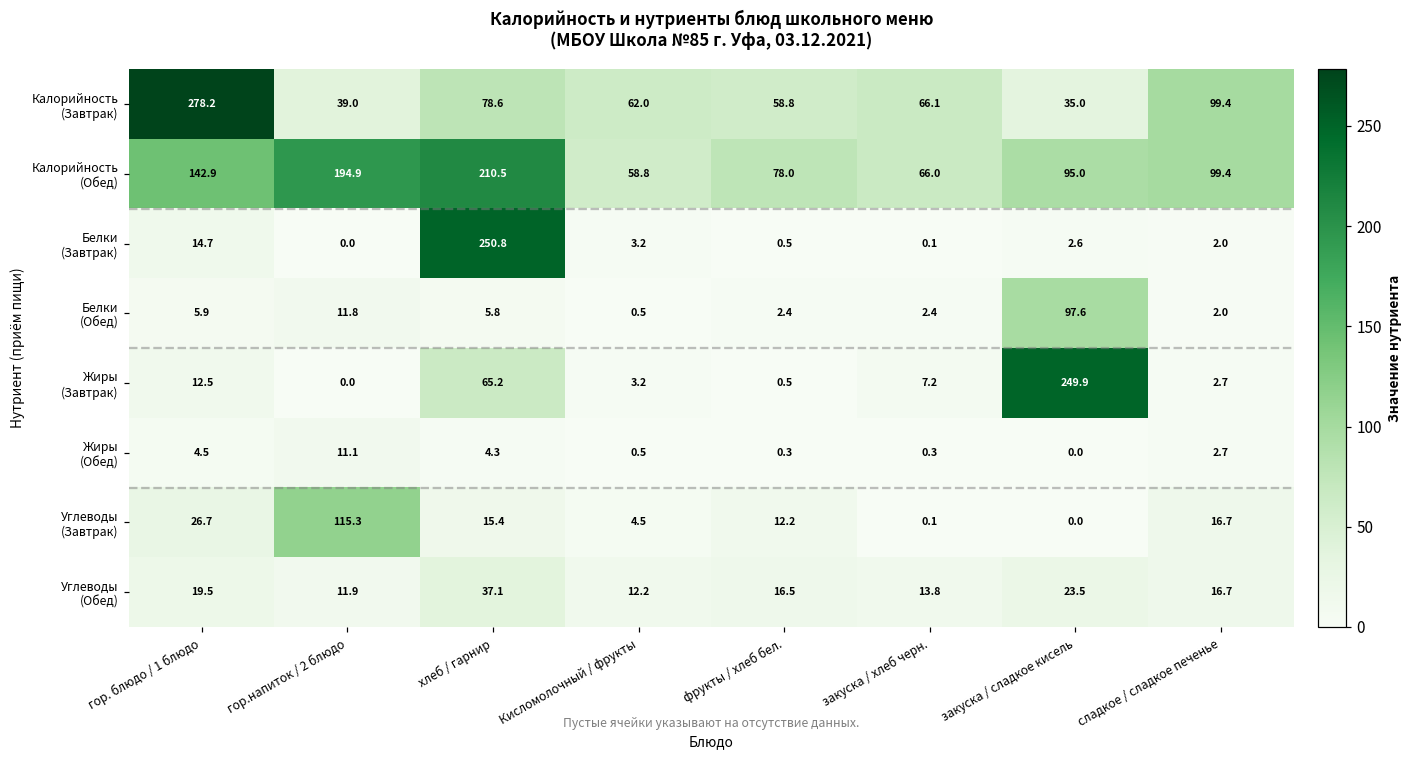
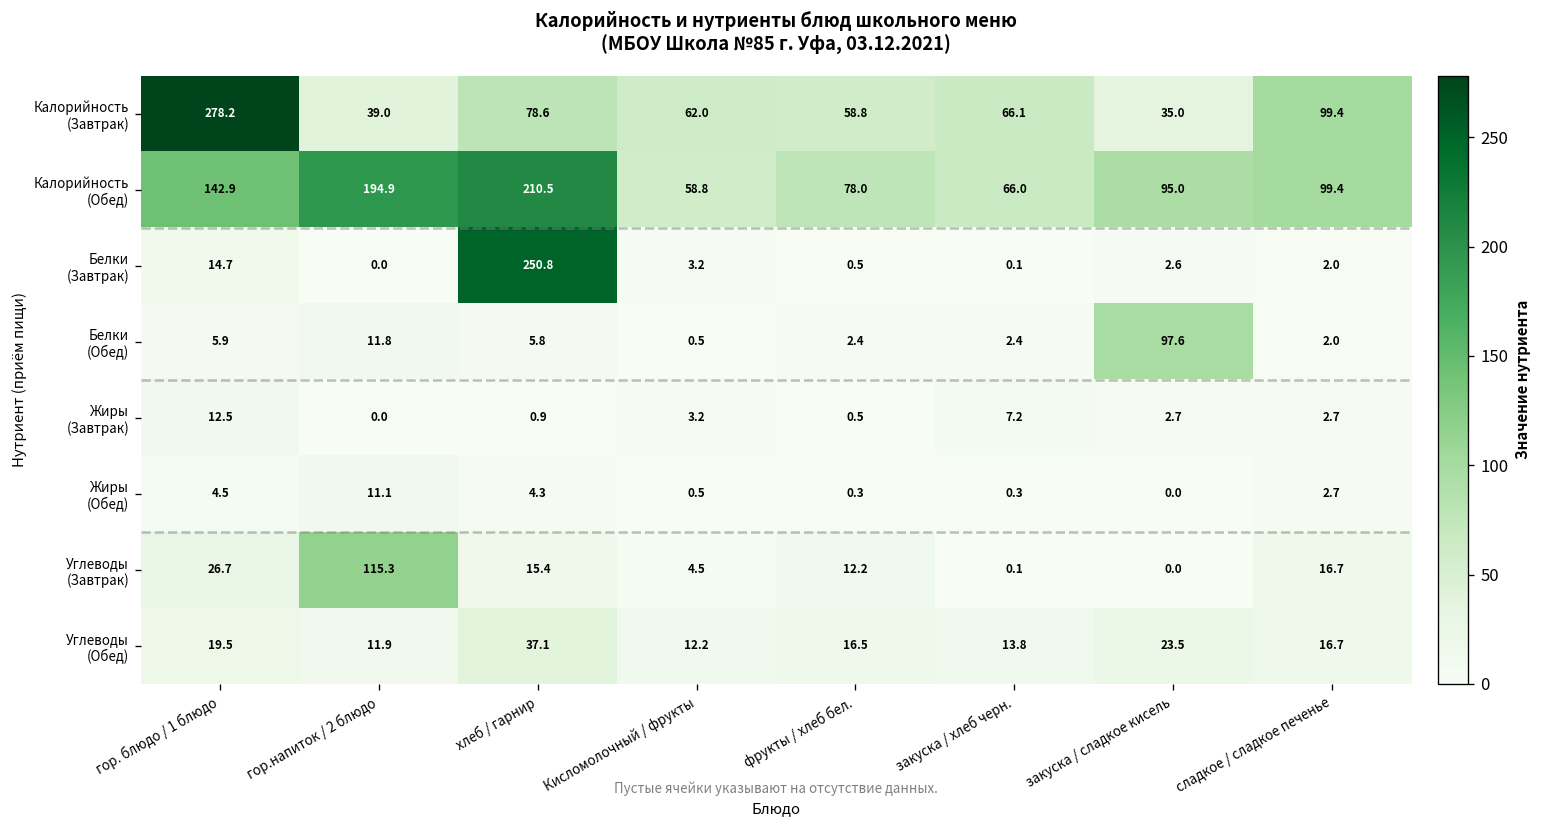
  {
    "Калорийность (Завтрак)": {
      "гор. блюдо / 1 блюдо": 278.2,
      "гор.напиток / 2 блюдо": 39.0,
      "хлеб / гарнир": 78.6,
      "Кисломолочный / фрукты": 62.0,
      "фрукты / хлеб бел.": 58.8,
      "закуска / хлеб черн.": 66.1,
      "закуска / сладкое кисель": 35.0,
      "сладкое / сладкое печенье": 99.4
    },
    "Калорийность (Обед)": {
      "гор. блюдо / 1 блюдо": 142.9,
      "гор.напиток / 2 блюдо": 194.9,
      "хлеб / гарнир": 210.5,
      "Кисломолочный / фрукты": 58.8,
      "фрукты / хлеб бел.": 78.0,
      "закуска / хлеб черн.": 66.0,
      "закуска / сладкое кисель": 95.0,
      "сладкое / сладкое печенье": 99.4
    },
    "Белки (Завтрак)": {
      "гор. блюдо / 1 блюдо": 14.7,
      "гор.напиток / 2 блюдо": 0.0,
      "хлеб / гарнир": 250.8,
      "Кисломолочный / фрукты": 3.2,
      "фрукты / хлеб бел.": 0.5,
      "закуска / хлеб черн.": 0.1,
      "закуска / сладкое кисель": 2.6,
      "сладкое / сладкое печенье": 2.0
    },
    "Белки (Обед)": {
      "гор. блюдо / 1 блюдо": 5.9,
      "гор.напиток / 2 блюдо": 11.8,
      "хлеб / гарнир": 5.8,
      "Кисломолочный / фрукты": 0.5,
      "фрукты / хлеб бел.": 2.4,
      "закуска / хлеб черн.": 2.4,
      "закуска / сладкое кисель": 97.6,
      "сладкое / сладкое печенье": 2.0
    },
    "Жиры (Завтрак)": {
      "гор. блюдо / 1 блюдо": 12.5,
      "гор.напиток / 2 блюдо": 0.0,
-     "хлеб / гарнир": 65.2,
+     "хлеб / гарнир": 0.9,
      "Кисломолочный / фрукты": 3.2,
      "фрукты / хлеб бел.": 0.5,
      "закуска / хлеб черн.": 7.2,
-     "закуска / сладкое кисель": 249.9,
+     "закуска / сладкое кисель": 2.7,
      "сладкое / сладкое печенье": 2.7
    },
    "Жиры (Обед)": {
      "гор. блюдо / 1 блюдо": 4.5,
      "гор.напиток / 2 блюдо": 11.1,
      "хлеб / гарнир": 4.3,
      "Кисломолочный / фрукты": 0.5,
      "фрукты / хлеб бел.": 0.3,
      "закуска / хлеб черн.": 0.3,
      "закуска / сладкое кисель": 0.0,
      "сладкое / сладкое печенье": 2.7
    },
    "Углеводы (Завтрак)": {
      "гор. блюдо / 1 блюдо": 26.7,
      "гор.напиток / 2 блюдо": 115.3,
      "хлеб / гарнир": 15.4,
      "Кисломолочный / фрукты": 4.5,
      "фрукты / хлеб бел.": 12.2,
      "закуска / хлеб черн.": 0.1,
      "закуска / сладкое кисель": 0.0,
      "сладкое / сладкое печенье": 16.7
    },
    "Углеводы (Обед)": {
      "гор. блюдо / 1 блюдо": 19.5,
      "гор.напиток / 2 блюдо": 11.9,
      "хлеб / гарнир": 37.1,
      "Кисломолочный / фрукты": 12.2,
      "фрукты / хлеб бел.": 16.5,
      "закуска / хлеб черн.": 13.8,
      "закуска / сладкое кисель": 23.5,
      "сладкое / сладкое печенье": 16.7
    }
  }
